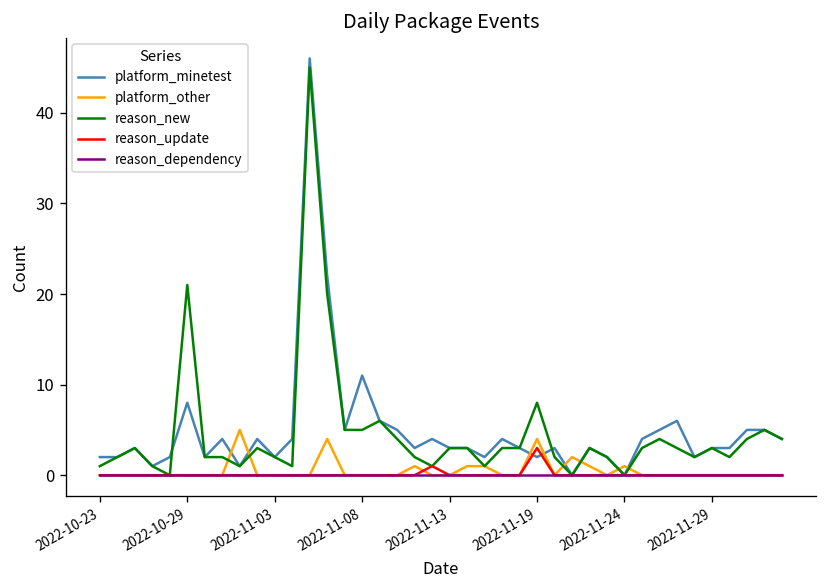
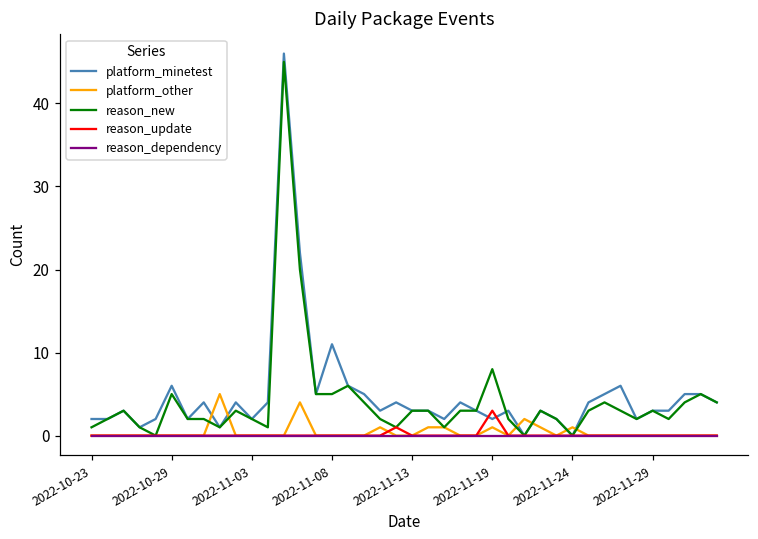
  {
    "platform_minetest": {
      "2022-10-23": 2,
-     "2022-10-29": 8,
+     "2022-10-29": 6,
      "2022-11-08": 11,
      "2022-11-19": 2
    },
    "platform_other": {
-     "2022-11-19": 4,
+     "2022-11-19": 1,
      "2022-11-24": 1
    },
    "reason_new": {
      "2022-10-23": 1,
-     "2022-10-29": 21,
+     "2022-10-29": 5,
      "2022-11-08": 5,
      "2022-11-19": 8
    },
    "reason_update": {
      "2022-11-19": 3
    },
    "reason_dependency": {
      "2022-11-19": 0
    }
  }
